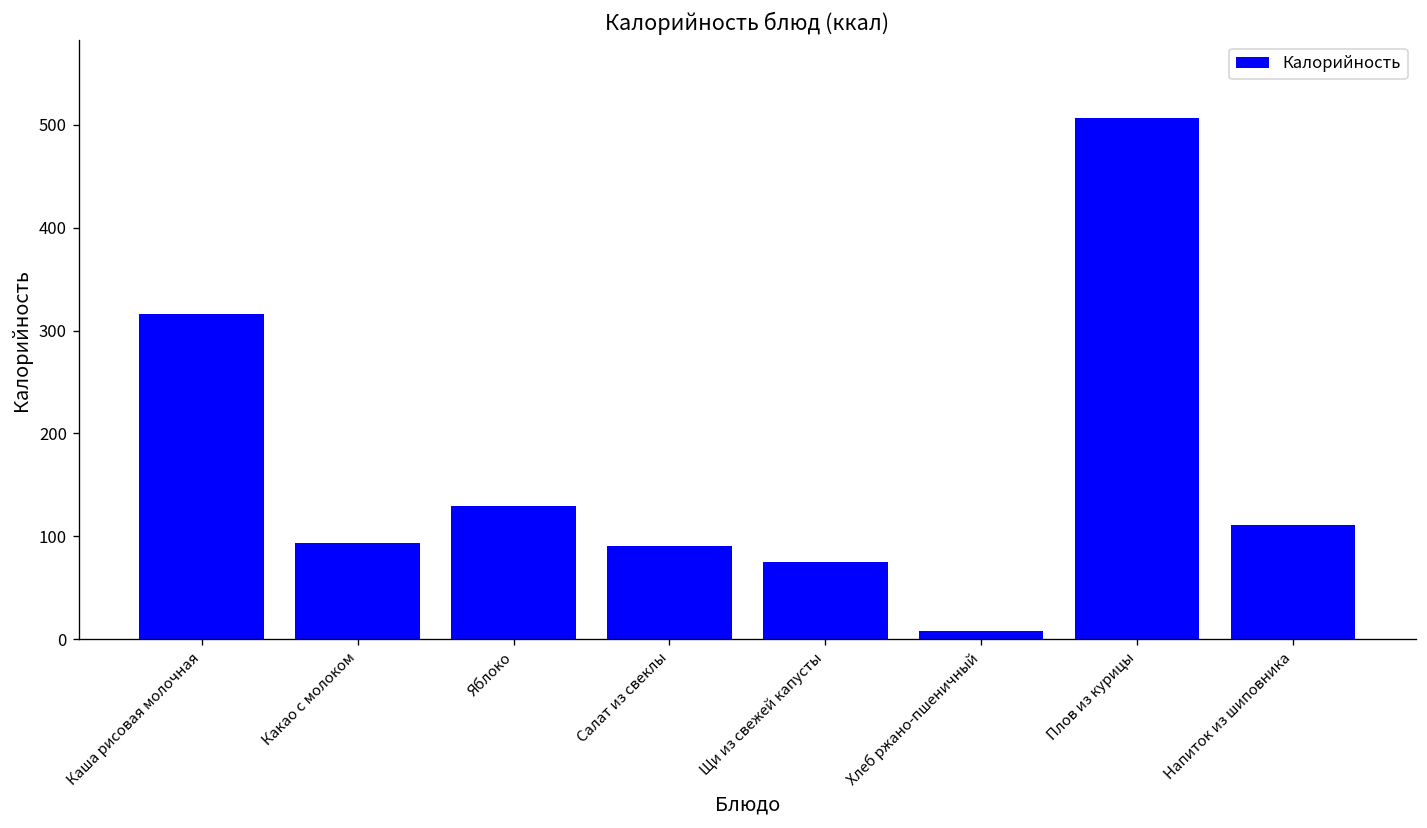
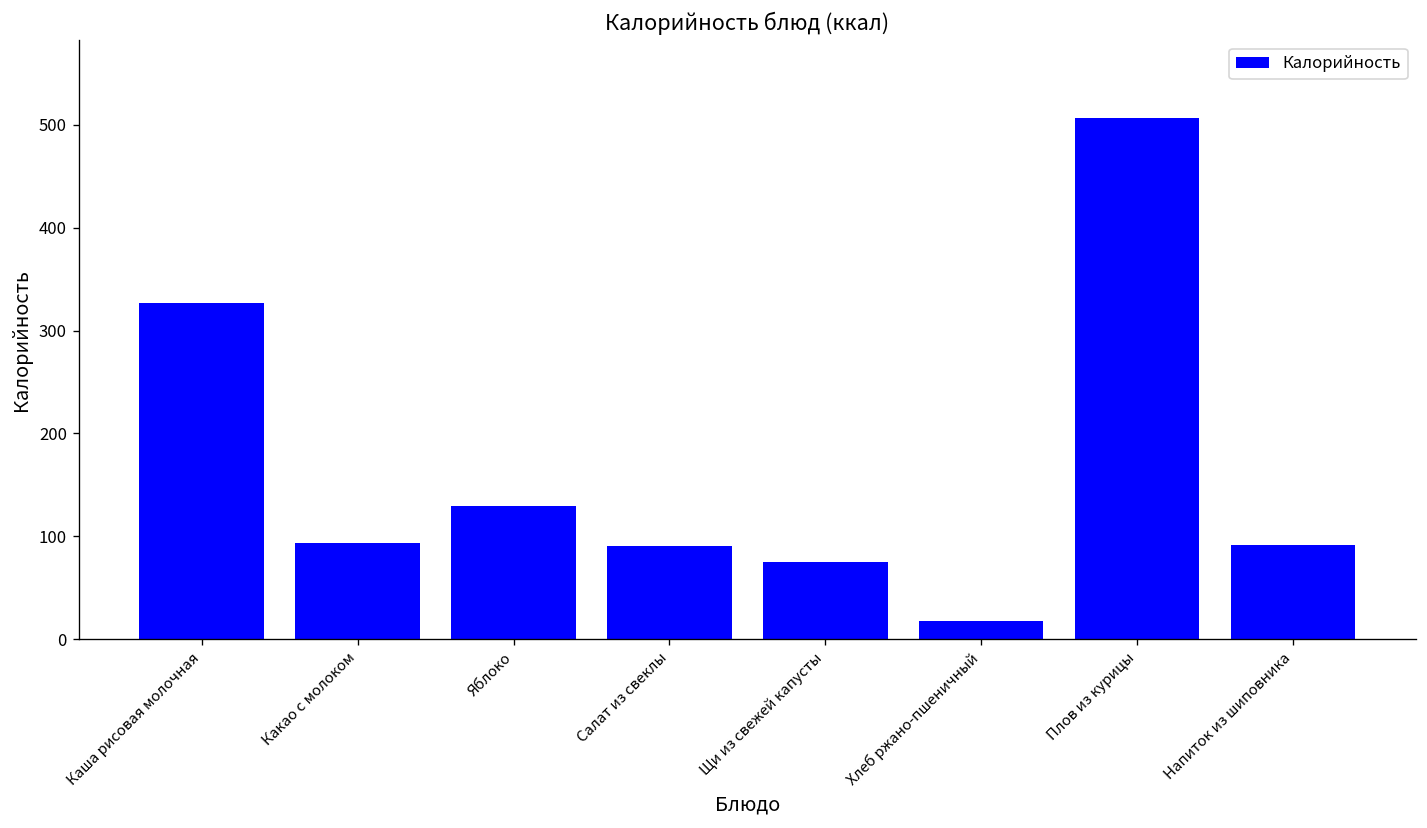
  {
-   "Каша рисовая молочная": 320,
+   "Каша рисовая молочная": 330,
    "Какао с молоком": 90,
    "Яблоко": 130,
    "Салат из свеклы": 90,
    "Щи из свежей капусты": 70,
-   "Хлеб ржано-пшеничный": 10,
+   "Хлеб ржано-пшеничный": 20,
    "Плов из курицы": 510,
-   "Напиток из шиповника": 110
+   "Напиток из шиповника": 90
  }
